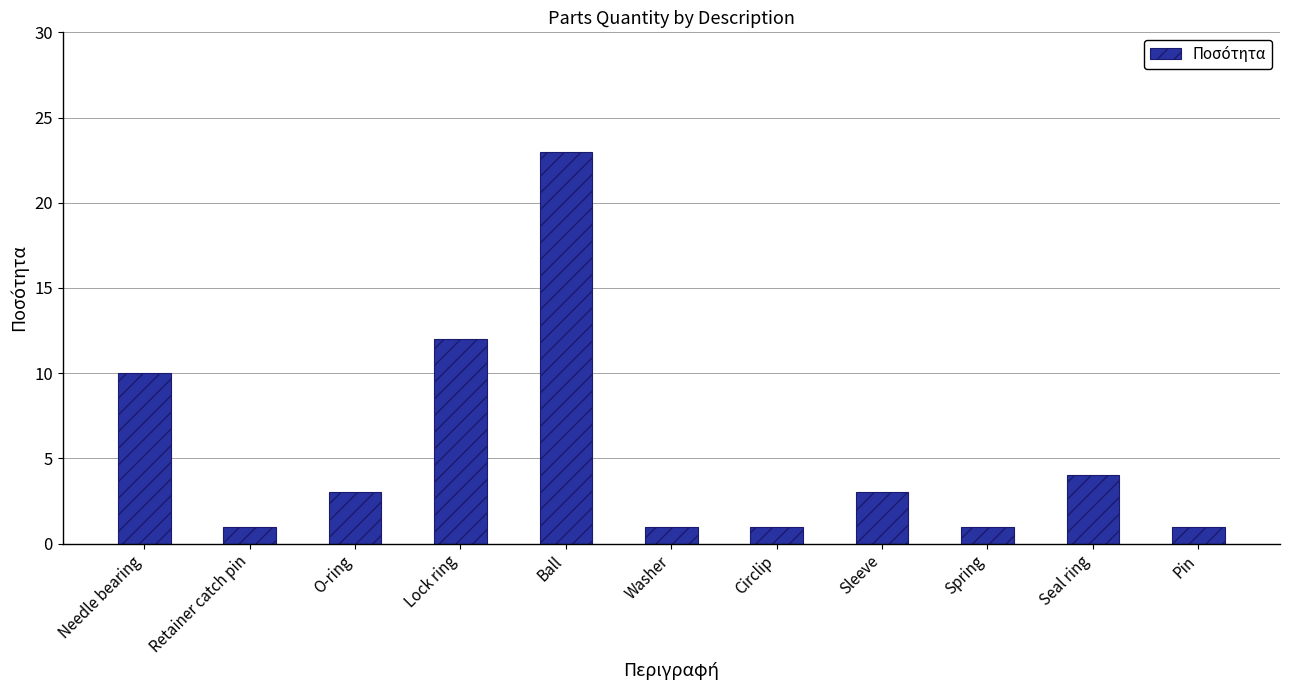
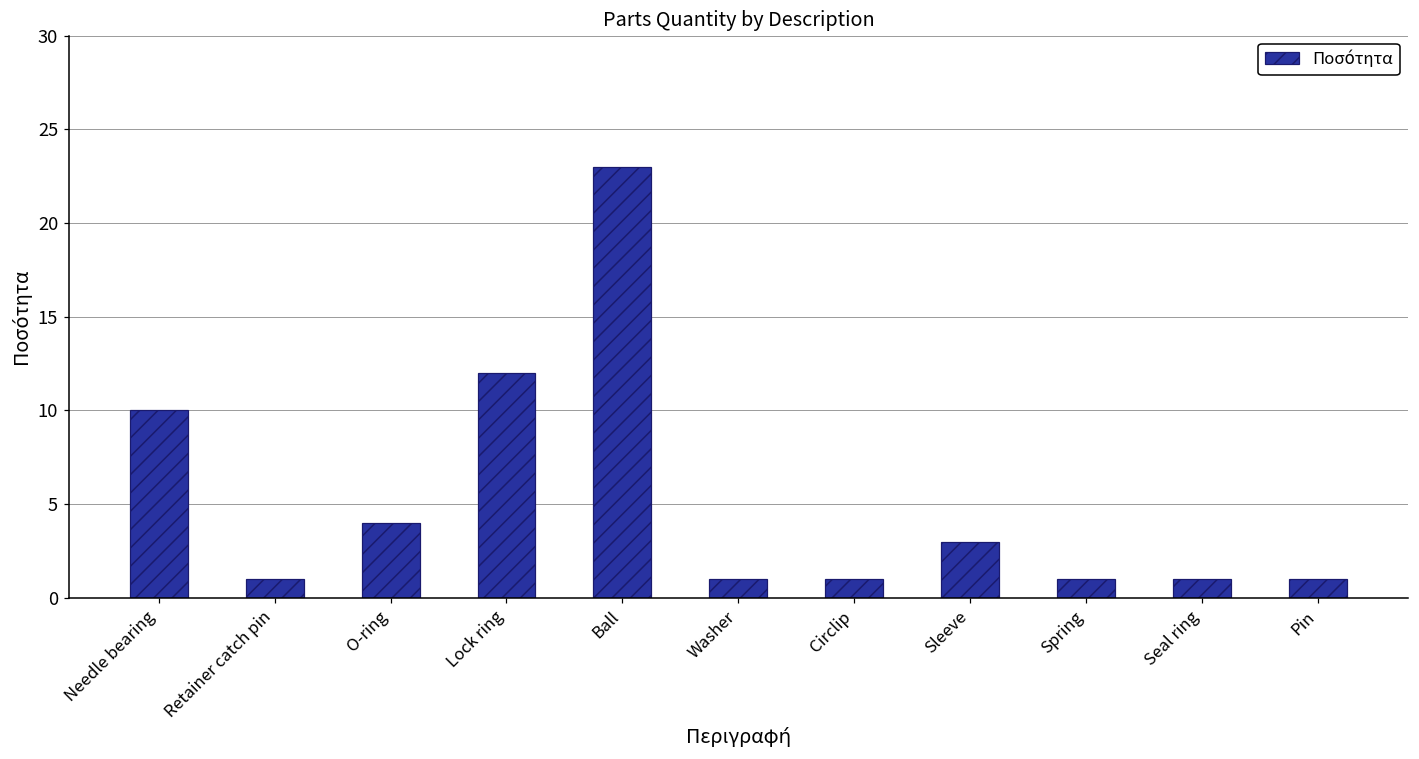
  {
    "Needle bearing": 10,
    "Retainer catch pin": 1,
-   "O-ring": 3,
+   "O-ring": 4,
    "Lock ring": 12,
    "Ball": 23,
    "Washer": 1,
    "Circlip": 1,
    "Sleeve": 3,
    "Spring": 1,
-   "Seal ring": 4,
+   "Seal ring": 1,
    "Pin": 1
  }
